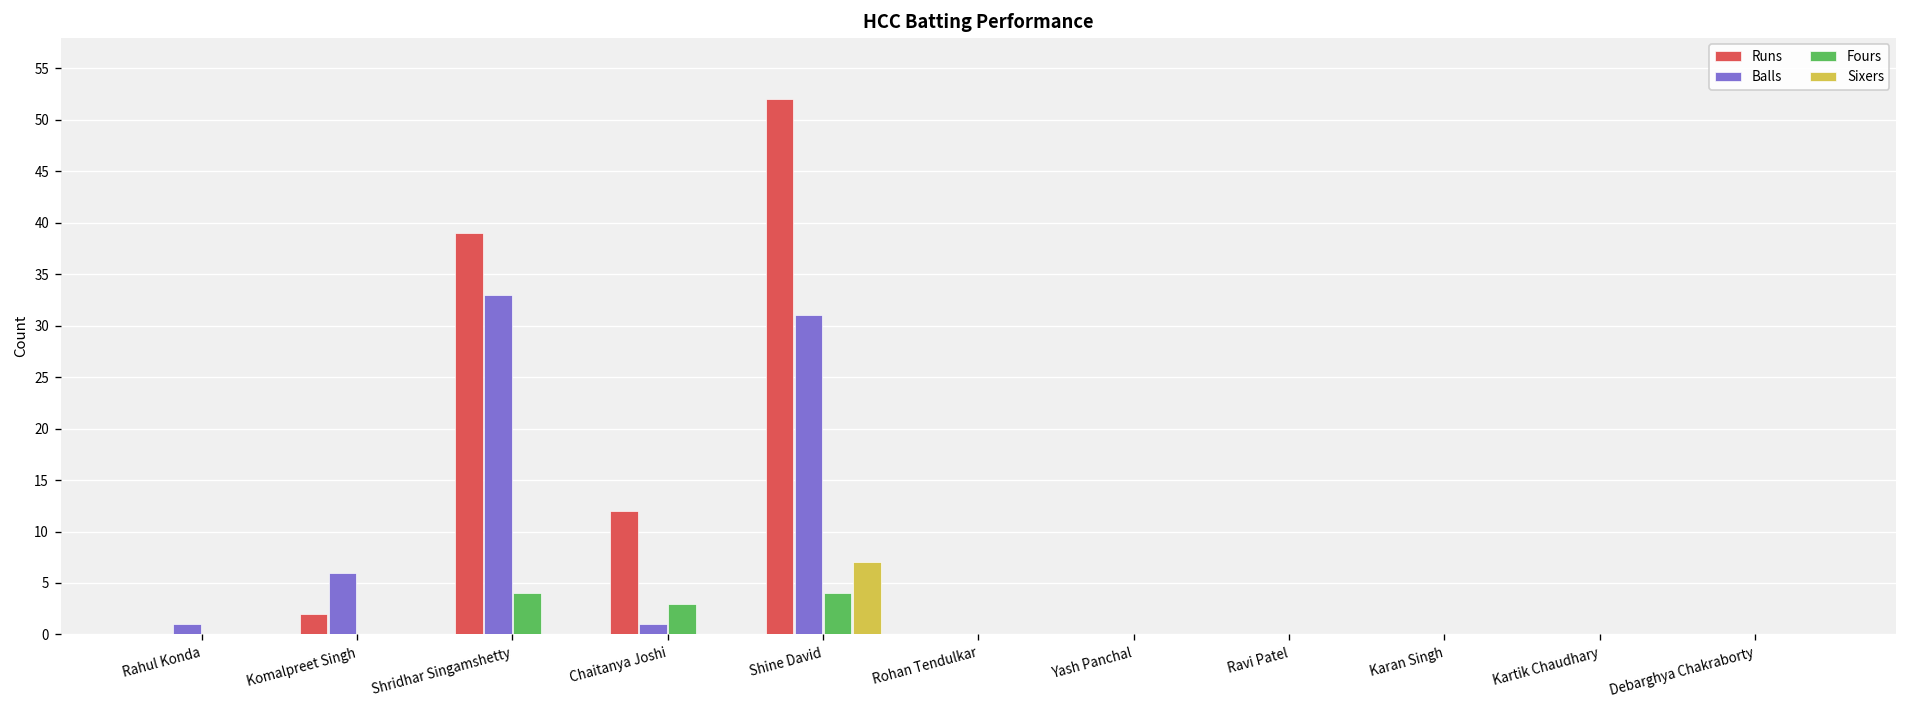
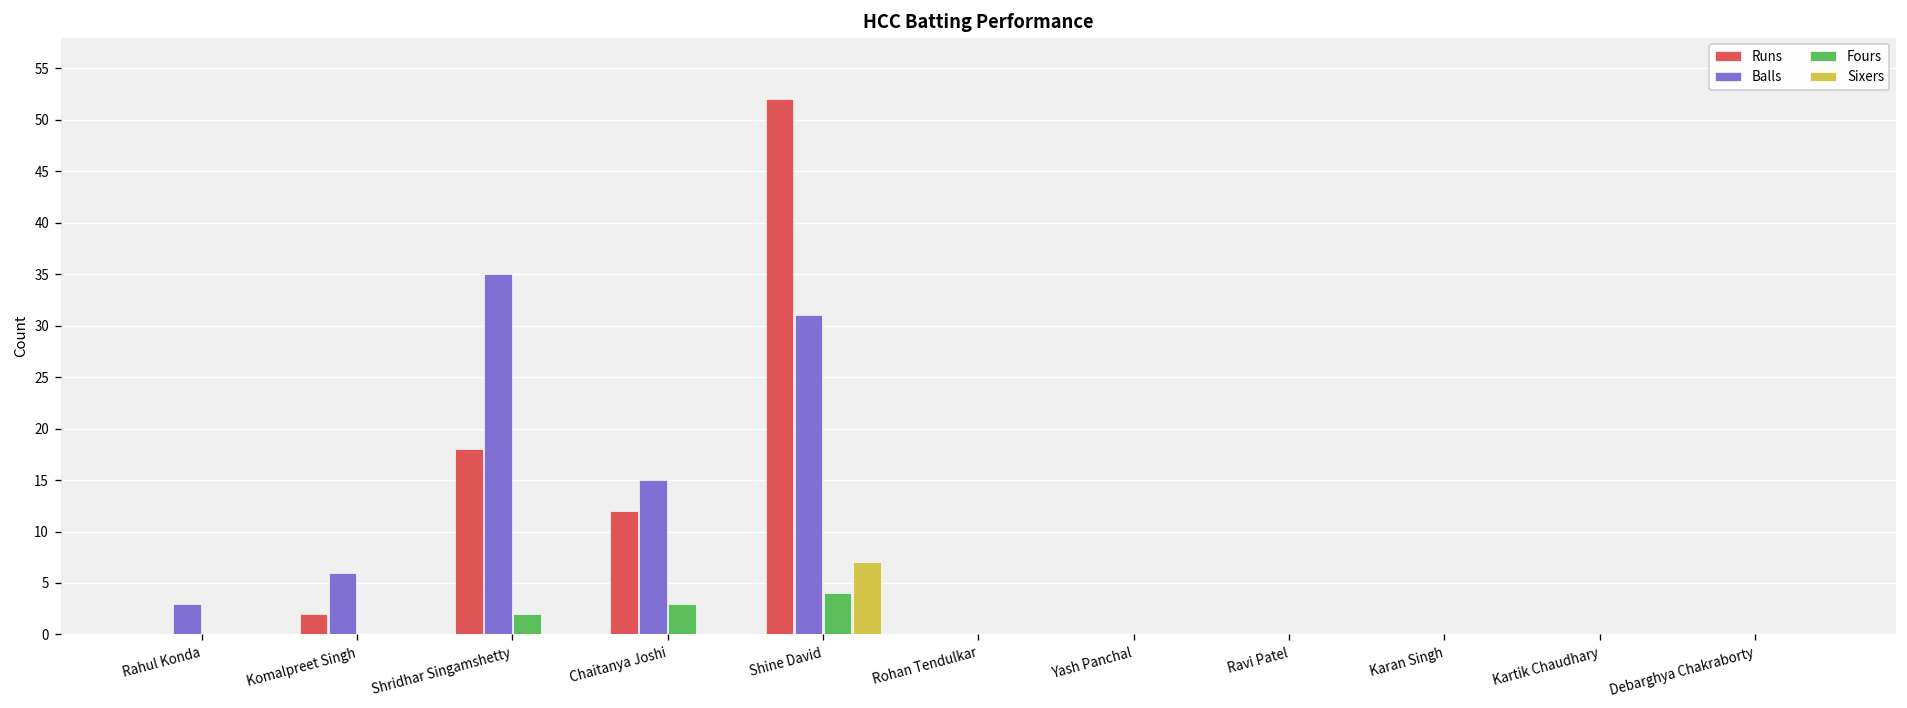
  {
    "Runs": {
      "Rahul Konda": 0,
      "Komalpreet Singh": 2,
-     "Shridhar Singamshetty": 39,
+     "Shridhar Singamshetty": 18,
      "Chaitanya Joshi": 12,
      "Shine David": 52,
      "Rohan Tendulkar": 0,
      "Yash Panchal": 0,
      "Ravi Patel": 0,
      "Karan Singh": 0,
      "Kartik Chaudhary": 0,
      "Debarghya Chakraborty": 0
    },
    "Balls": {
-     "Rahul Konda": 1,
+     "Rahul Konda": 3,
      "Komalpreet Singh": 6,
-     "Shridhar Singamshetty": 33,
-     "Chaitanya Joshi": 1,
+     "Shridhar Singamshetty": 35,
+     "Chaitanya Joshi": 15,
      "Shine David": 31,
      "Rohan Tendulkar": 0,
      "Yash Panchal": 0,
      "Ravi Patel": 0,
      "Karan Singh": 0,
      "Kartik Chaudhary": 0,
      "Debarghya Chakraborty": 0
    },
    "Fours": {
      "Rahul Konda": 0,
      "Komalpreet Singh": 0,
-     "Shridhar Singamshetty": 4,
+     "Shridhar Singamshetty": 2,
      "Chaitanya Joshi": 3,
      "Shine David": 4,
      "Rohan Tendulkar": 0,
      "Yash Panchal": 0,
      "Ravi Patel": 0,
      "Karan Singh": 0,
      "Kartik Chaudhary": 0,
      "Debarghya Chakraborty": 0
    },
    "Sixers": {
      "Rahul Konda": 0,
      "Komalpreet Singh": 0,
      "Shridhar Singamshetty": 0,
      "Chaitanya Joshi": 0,
      "Shine David": 7,
      "Rohan Tendulkar": 0,
      "Yash Panchal": 0,
      "Ravi Patel": 0,
      "Karan Singh": 0,
      "Kartik Chaudhary": 0,
      "Debarghya Chakraborty": 0
    }
  }
